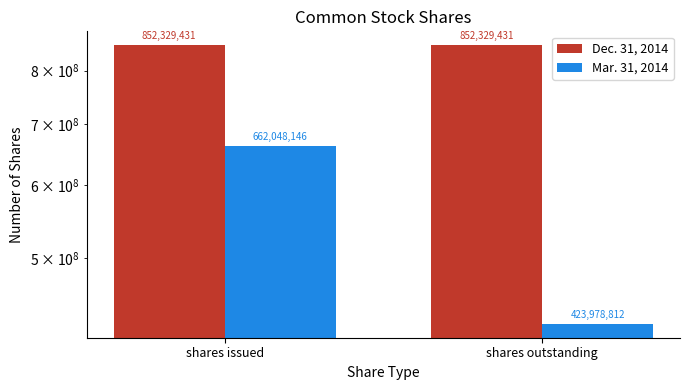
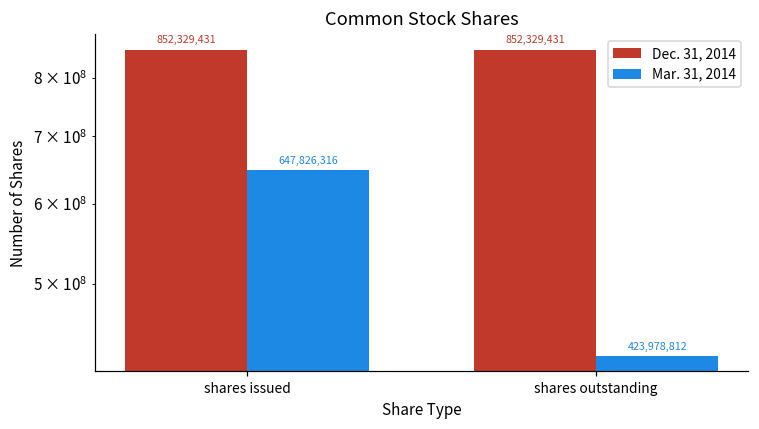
  {
    "Dec. 31, 2014": {
      "shares issued": "852,329,431",
      "shares outstanding": "852,329,431"
    },
    "Mar. 31, 2014": {
-     "shares issued": "662,048,146",
+     "shares issued": "647,826,316",
      "shares outstanding": "423,978,812"
    }
  }
